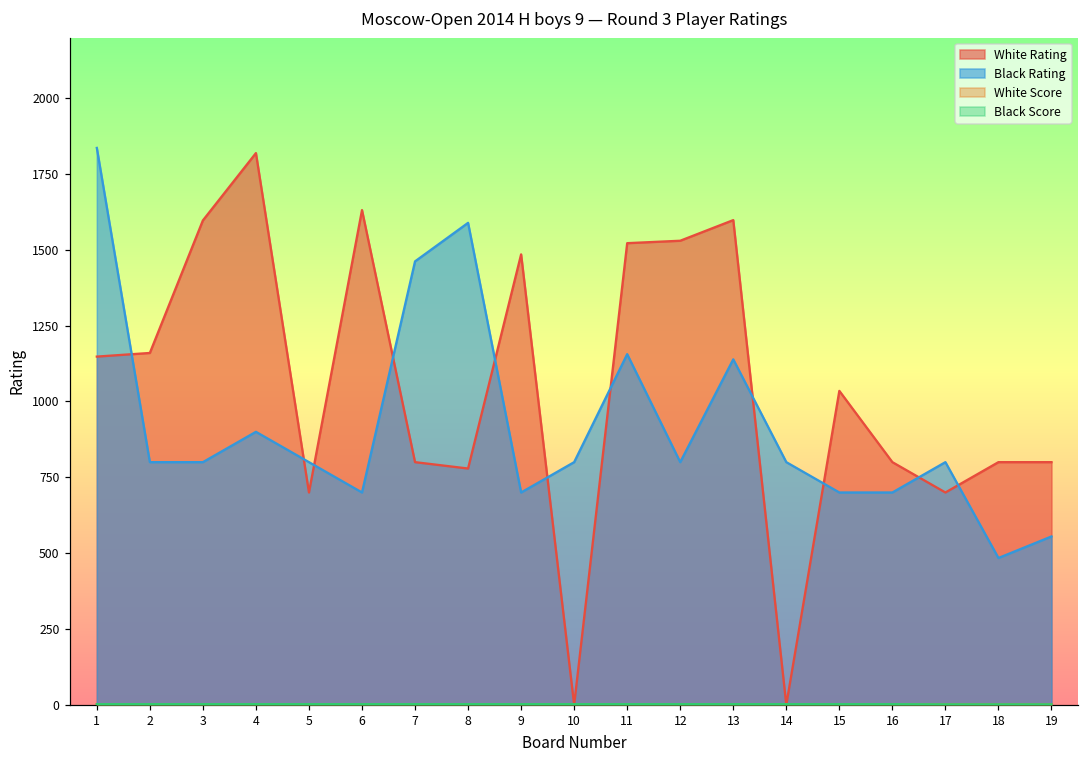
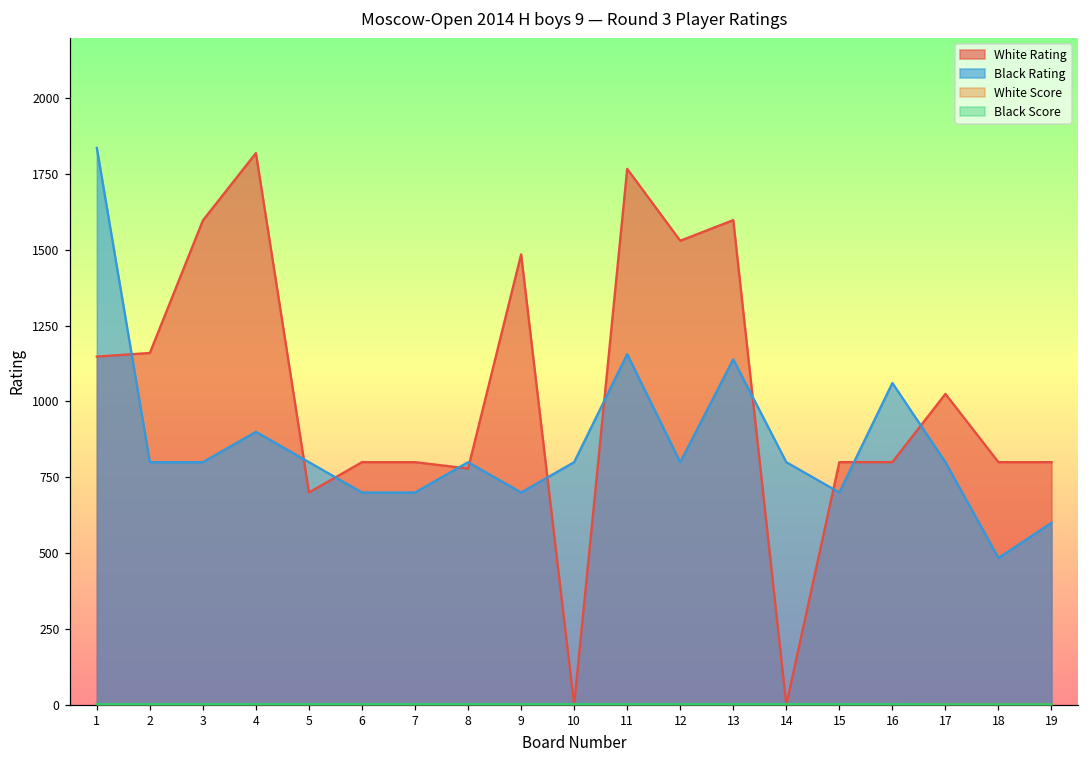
  {
    "White Rating": {
      "1": 1150,
      "2": 1160,
      "3": 1600,
      "4": 1820,
      "5": 700,
-     "6": 1630,
+     "6": 800,
      "7": 800,
      "8": 780,
      "9": 1490,
-     "11": 1520,
+     "11": 1770,
      "12": 1530,
      "13": 1600,
-     "15": 1040,
+     "15": 800,
      "16": 800,
-     "17": 700,
+     "17": 1030,
      "18": 800,
      "19": 800
    },
    "Black Rating": {
      "1": 1840,
      "2": 800,
      "3": 800,
      "4": 900,
      "5": 800,
      "6": 700,
-     "7": 1460,
-     "8": 1590,
+     "7": 700,
+     "8": 800,
      "9": 700,
      "10": 800,
      "11": 1160,
      "12": 800,
      "13": 1140,
      "14": 800,
      "15": 700,
-     "16": 700,
+     "16": 1060,
      "17": 800,
      "18": 480,
-     "19": 560
+     "19": 600
    },
    "Black Score": {
      "1": 0,
      "2": 0,
      "3": 0,
      "4": 0,
      "5": 0,
      "6": 0,
      "7": 0,
      "8": 0,
      "9": 0,
      "11": 0,
      "12": 0,
      "13": 0,
      "15": 0,
      "16": 0,
      "17": 0,
      "18": 0,
      "19": 0
    }
  }
